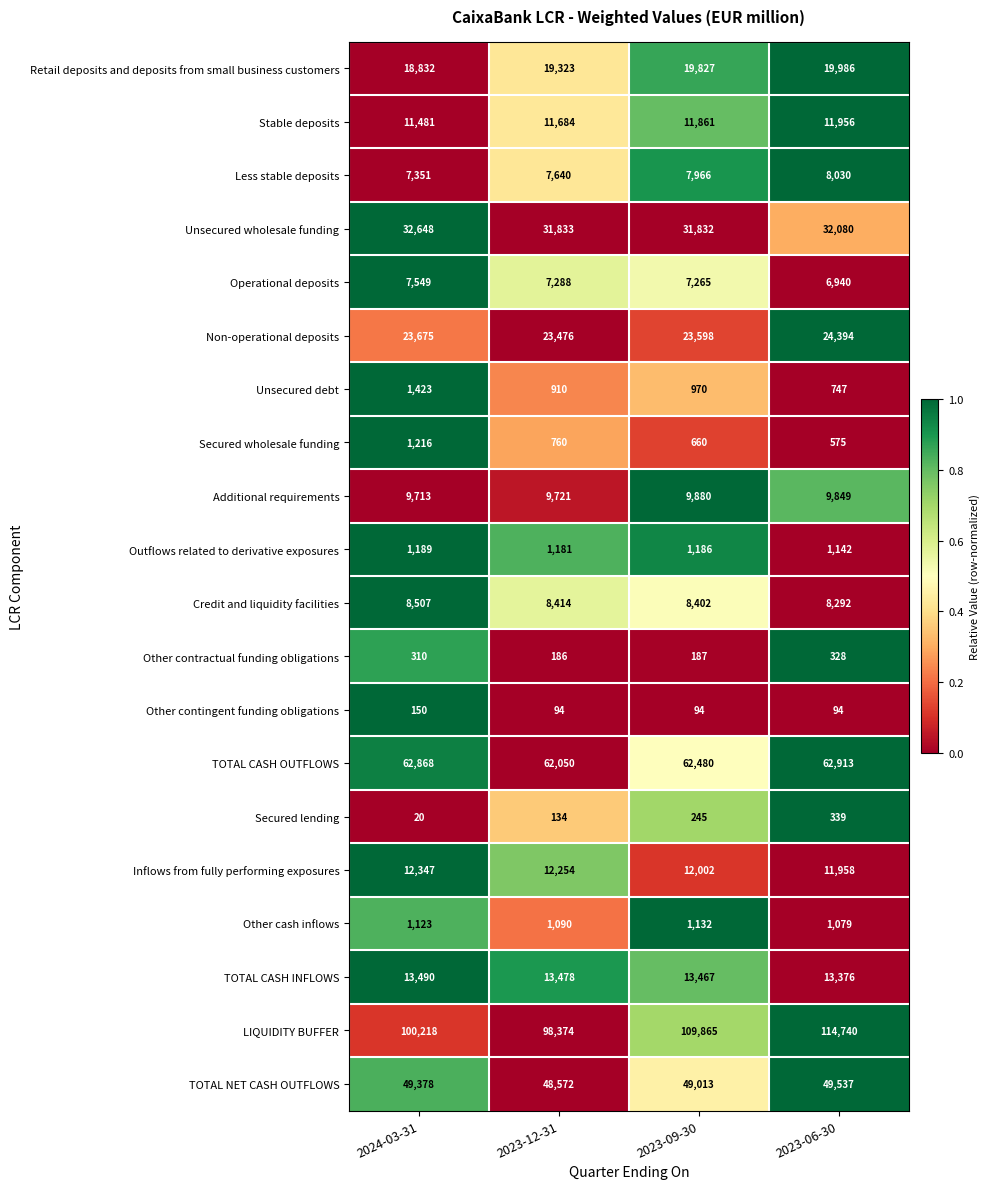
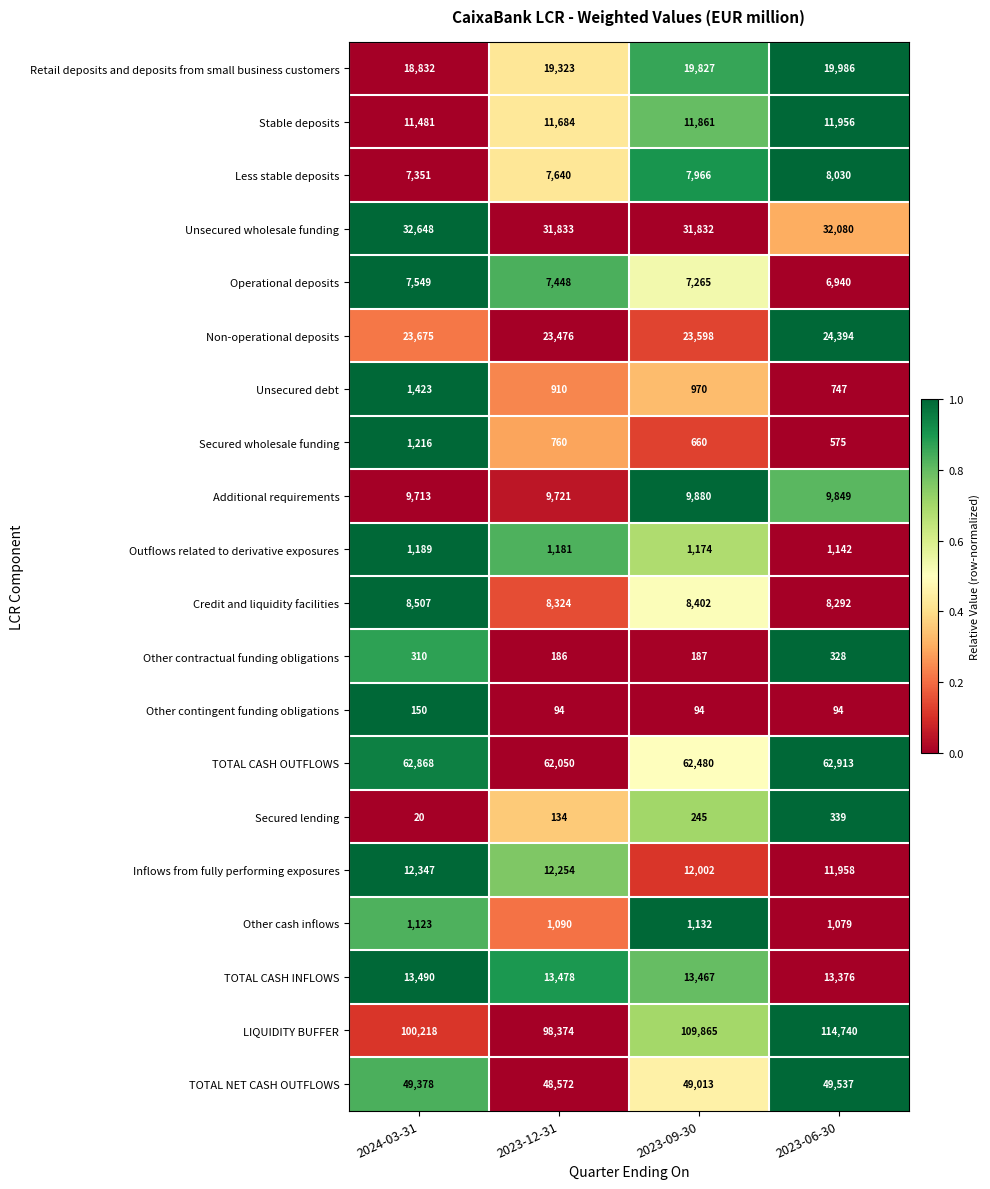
  {
    "Retail deposits and deposits from small business customers": {
      "2024-03-31": "18,832",
      "2023-12-31": "19,323",
      "2023-09-30": "19,827",
      "2023-06-30": "19,986"
    },
    "Stable deposits": {
      "2024-03-31": "11,481",
      "2023-12-31": "11,684",
      "2023-09-30": "11,861",
      "2023-06-30": "11,956"
    },
    "Less stable deposits": {
      "2024-03-31": "7,351",
      "2023-12-31": "7,640",
      "2023-09-30": "7,966",
      "2023-06-30": "8,030"
    },
    "Unsecured wholesale funding": {
      "2024-03-31": "32,648",
      "2023-12-31": "31,833",
      "2023-09-30": "31,832",
      "2023-06-30": "32,080"
    },
    "Operational deposits": {
      "2024-03-31": "7,549",
-     "2023-12-31": "7,288",
+     "2023-12-31": "7,448",
      "2023-09-30": "7,265",
      "2023-06-30": "6,940"
    },
    "Non-operational deposits": {
      "2024-03-31": "23,675",
      "2023-12-31": "23,476",
      "2023-09-30": "23,598",
      "2023-06-30": "24,394"
    },
    "Unsecured debt": {
      "2024-03-31": "1,423",
      "2023-12-31": "910",
      "2023-09-30": "970",
      "2023-06-30": "747"
    },
    "Secured wholesale funding": {
      "2024-03-31": "1,216",
      "2023-12-31": "760",
      "2023-09-30": "660",
      "2023-06-30": "575"
    },
    "Additional requirements": {
      "2024-03-31": "9,713",
      "2023-12-31": "9,721",
      "2023-09-30": "9,880",
      "2023-06-30": "9,849"
    },
    "Outflows related to derivative exposures": {
      "2024-03-31": "1,189",
      "2023-12-31": "1,181",
-     "2023-09-30": "1,186",
+     "2023-09-30": "1,174",
      "2023-06-30": "1,142"
    },
    "Credit and liquidity facilities": {
      "2024-03-31": "8,507",
-     "2023-12-31": "8,414",
+     "2023-12-31": "8,324",
      "2023-09-30": "8,402",
      "2023-06-30": "8,292"
    },
    "Other contractual funding obligations": {
      "2024-03-31": "310",
      "2023-12-31": "186",
      "2023-09-30": "187",
      "2023-06-30": "328"
    },
    "Other contingent funding obligations": {
      "2024-03-31": "150",
      "2023-12-31": "94",
      "2023-09-30": "94",
      "2023-06-30": "94"
    },
    "TOTAL CASH OUTFLOWS": {
      "2024-03-31": "62,868",
      "2023-12-31": "62,050",
      "2023-09-30": "62,480",
      "2023-06-30": "62,913"
    },
    "Secured lending": {
      "2024-03-31": "20",
      "2023-12-31": "134",
      "2023-09-30": "245",
      "2023-06-30": "339"
    },
    "Inflows from fully performing exposures": {
      "2024-03-31": "12,347",
      "2023-12-31": "12,254",
      "2023-09-30": "12,002",
      "2023-06-30": "11,958"
    },
    "Other cash inflows": {
      "2024-03-31": "1,123",
      "2023-12-31": "1,090",
      "2023-09-30": "1,132",
      "2023-06-30": "1,079"
    },
    "TOTAL CASH INFLOWS": {
      "2024-03-31": "13,490",
      "2023-12-31": "13,478",
      "2023-09-30": "13,467",
      "2023-06-30": "13,376"
    },
    "LIQUIDITY BUFFER": {
      "2024-03-31": "100,218",
      "2023-12-31": "98,374",
      "2023-09-30": "109,865",
      "2023-06-30": "114,740"
    },
    "TOTAL NET CASH OUTFLOWS": {
      "2024-03-31": "49,378",
      "2023-12-31": "48,572",
      "2023-09-30": "49,013",
      "2023-06-30": "49,537"
    }
  }
